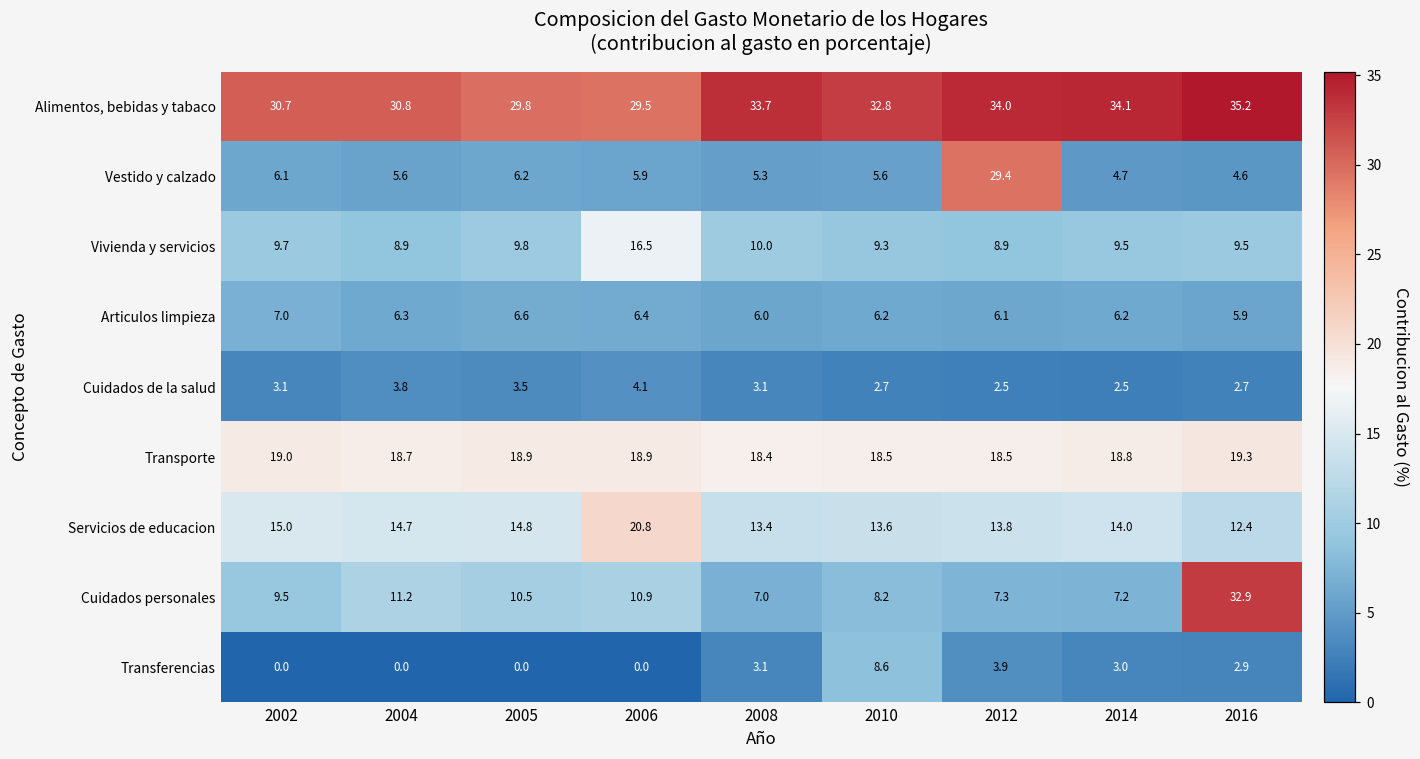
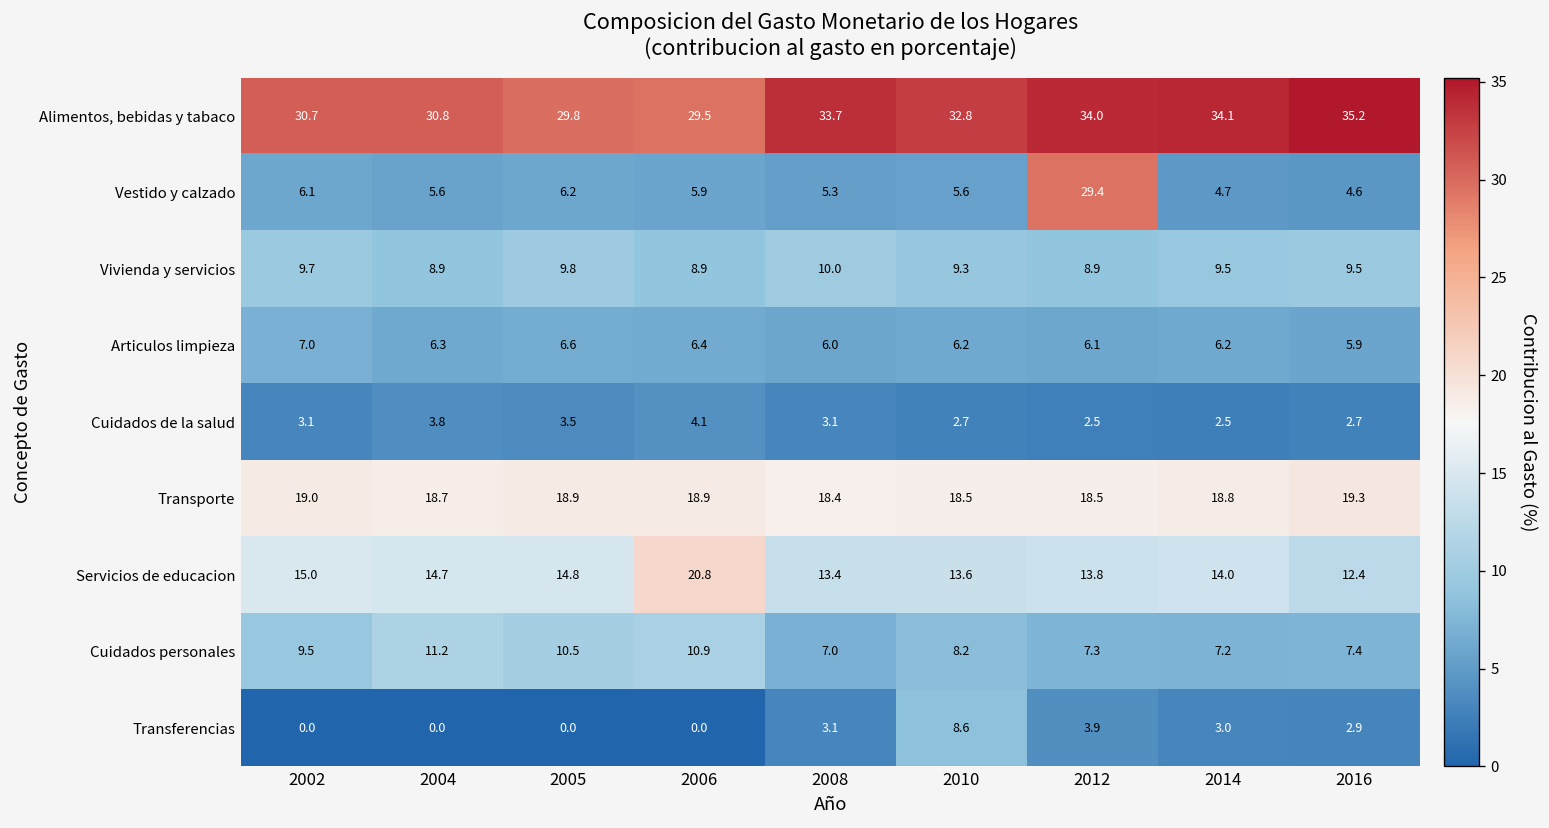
  {
    "Alimentos, bebidas y tabaco": {
      "2002": 30.7,
      "2004": 30.8,
      "2005": 29.8,
      "2006": 29.5,
      "2008": 33.7,
      "2010": 32.8,
      "2012": 34.0,
      "2014": 34.1,
      "2016": 35.2
    },
    "Vestido y calzado": {
      "2002": 6.1,
      "2004": 5.6,
      "2005": 6.2,
      "2006": 5.9,
      "2008": 5.3,
      "2010": 5.6,
      "2012": 29.4,
      "2014": 4.7,
      "2016": 4.6
    },
    "Vivienda y servicios": {
      "2002": 9.7,
      "2004": 8.9,
      "2005": 9.8,
-     "2006": 16.5,
+     "2006": 8.9,
      "2008": 10.0,
      "2010": 9.3,
      "2012": 8.9,
      "2014": 9.5,
      "2016": 9.5
    },
    "Articulos limpieza": {
      "2002": 7.0,
      "2004": 6.3,
      "2005": 6.6,
      "2006": 6.4,
      "2008": 6.0,
      "2010": 6.2,
      "2012": 6.1,
      "2014": 6.2,
      "2016": 5.9
    },
    "Cuidados de la salud": {
      "2002": 3.1,
      "2004": 3.8,
      "2005": 3.5,
      "2006": 4.1,
      "2008": 3.1,
      "2010": 2.7,
      "2012": 2.5,
      "2014": 2.5,
      "2016": 2.7
    },
    "Transporte": {
      "2002": 19.0,
      "2004": 18.7,
      "2005": 18.9,
      "2006": 18.9,
      "2008": 18.4,
      "2010": 18.5,
      "2012": 18.5,
      "2014": 18.8,
      "2016": 19.3
    },
    "Servicios de educacion": {
      "2002": 15.0,
      "2004": 14.7,
      "2005": 14.8,
      "2006": 20.8,
      "2008": 13.4,
      "2010": 13.6,
      "2012": 13.8,
      "2014": 14.0,
      "2016": 12.4
    },
    "Cuidados personales": {
      "2002": 9.5,
      "2004": 11.2,
      "2005": 10.5,
      "2006": 10.9,
      "2008": 7.0,
      "2010": 8.2,
      "2012": 7.3,
      "2014": 7.2,
-     "2016": 32.9
+     "2016": 7.4
    },
    "Transferencias": {
      "2002": 0.0,
      "2004": 0.0,
      "2005": 0.0,
      "2006": 0.0,
      "2008": 3.1,
      "2010": 8.6,
      "2012": 3.9,
      "2014": 3.0,
      "2016": 2.9
    }
  }
